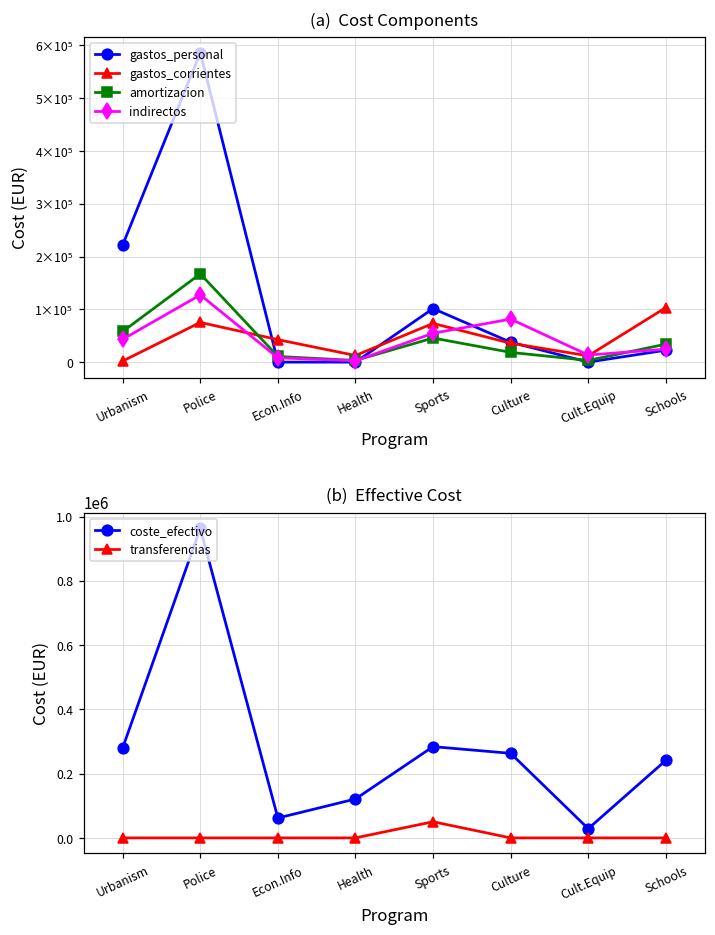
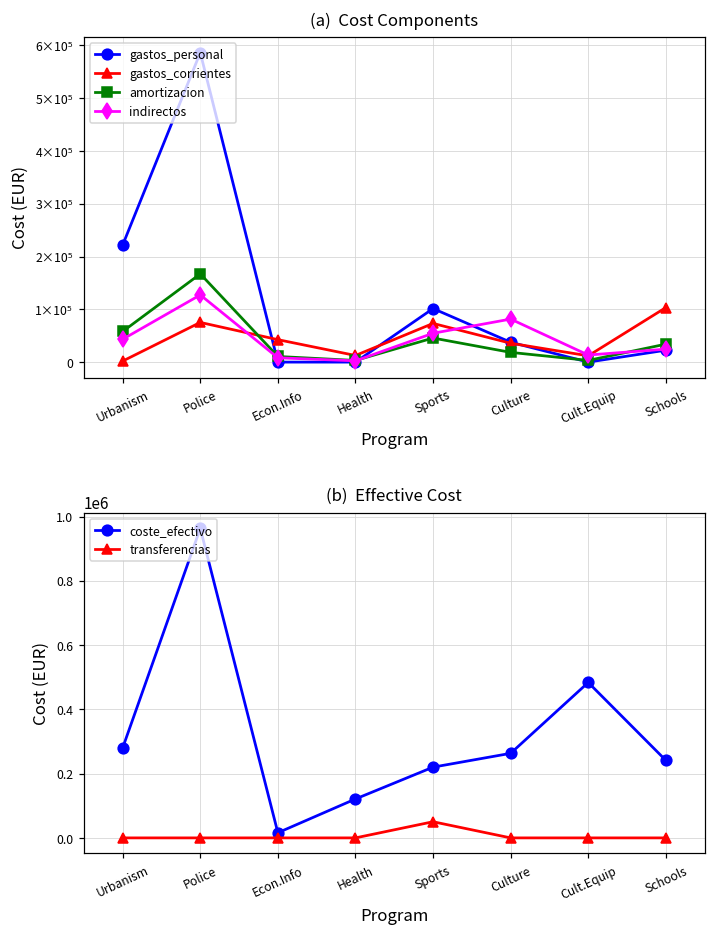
  {
    "(b) Effective Cost": {
      "coste_efectivo": {
        "Urbanism": 280000,
-       "Econ.Info": 60000,
+       "Econ.Info": 20000,
        "Health": 120000,
-       "Sports": 280000,
+       "Sports": 220000,
        "Culture": 260000,
-       "Cult.Equip": 30000,
+       "Cult.Equip": 480000,
        "Schools": 240000
      },
      "transferencias": {
        "Urbanism": 0,
        "Police": 0,
        "Econ.Info": 0,
        "Health": 0,
        "Sports": 50000,
        "Culture": 0,
        "Cult.Equip": 0,
        "Schools": 0
      }
    }
  }
